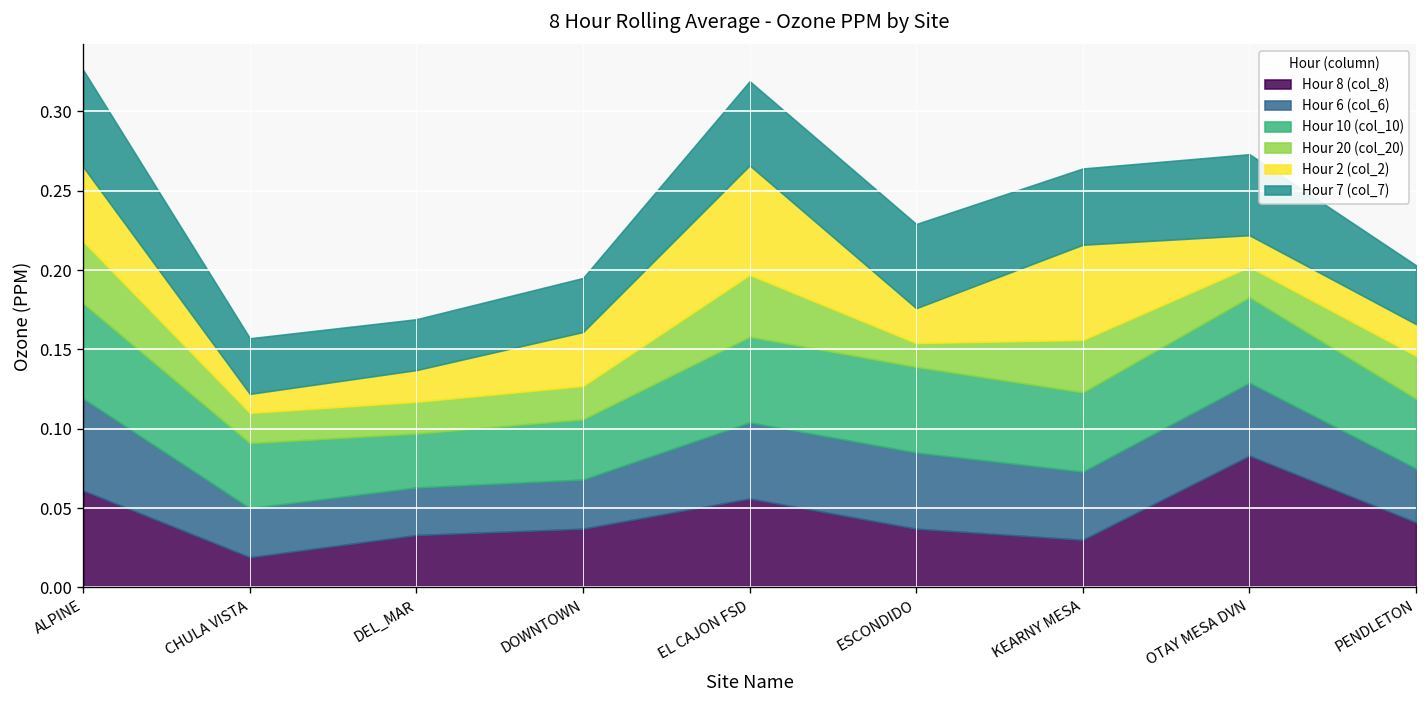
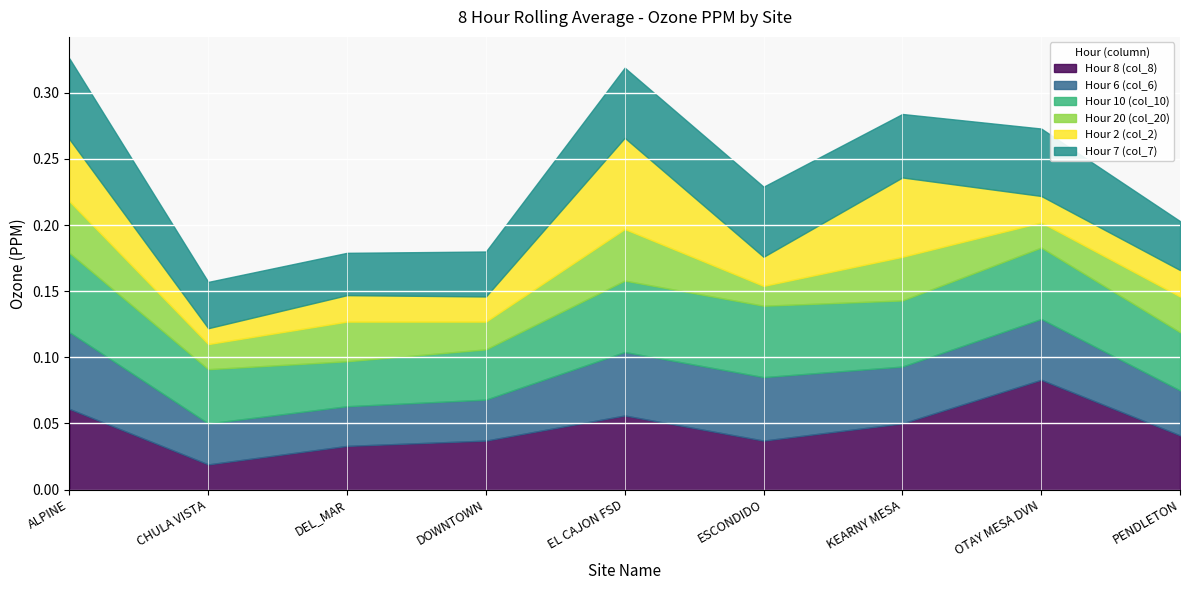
  {
    "Hour 8 (col_8)": {
      "ALPINE": 0.06,
      "CHULA VISTA": 0.02,
      "DEL_MAR": 0.033,
      "DOWNTOWN": 0.037,
      "EL CAJON FSD": 0.056,
      "ESCONDIDO": 0.037,
-     "KEARNY MESA": 0.03,
+     "KEARNY MESA": 0.05,
      "OTAY MESA DVN": 0.083,
      "PENDLETON": 0.04
    },
    "Hour 20 (col_20)": {
      "ALPINE": 0.04,
      "CHULA VISTA": 0.02,
-     "DEL_MAR": 0.02,
+     "DEL_MAR": 0.03,
      "DOWNTOWN": 0.02,
      "EL CAJON FSD": 0.04,
      "ESCONDIDO": 0.015,
      "KEARNY MESA": 0.033,
      "OTAY MESA DVN": 0.02,
      "PENDLETON": 0.027
    },
    "Hour 2 (col_2)": {
      "ALPINE": 0.047,
      "CHULA VISTA": 0.012,
      "DEL_MAR": 0.020,
-     "DOWNTOWN": 0.034,
+     "DOWNTOWN": 0.019,
      "EL CAJON FSD": 0.069,
      "ESCONDIDO": 0.022,
      "KEARNY MESA": 0.060,
      "OTAY MESA DVN": 0.020,
      "PENDLETON": 0.020
    }
  }
